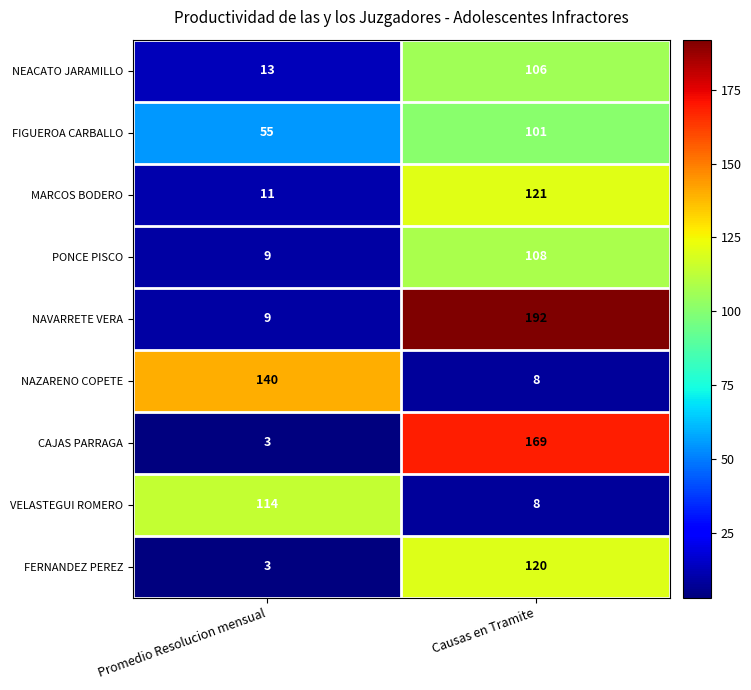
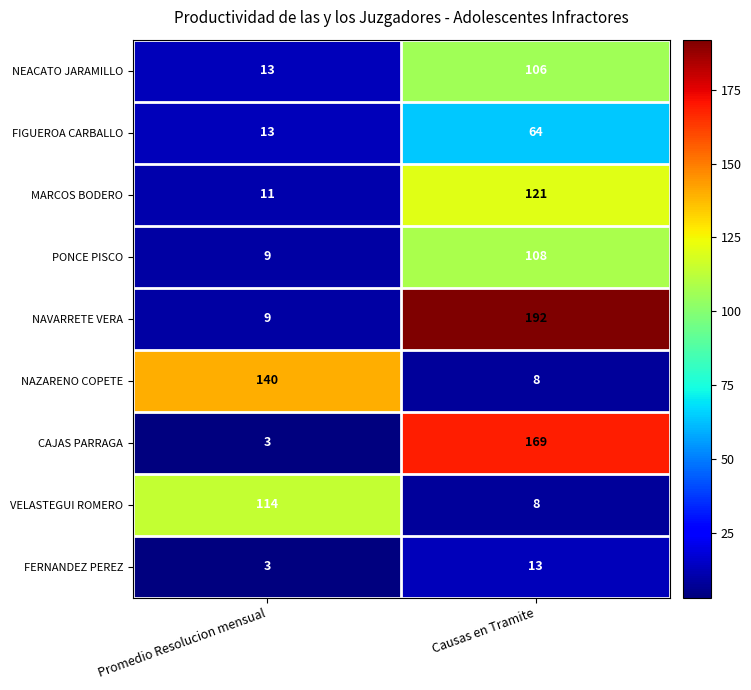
  {
    "NEACATO JARAMILLO": {
      "Promedio Resolucion mensual": 13,
      "Causas en Tramite": 106
    },
    "FIGUEROA CARBALLO": {
-     "Promedio Resolucion mensual": 55,
-     "Causas en Tramite": 101
+     "Promedio Resolucion mensual": 13,
+     "Causas en Tramite": 64
    },
    "MARCOS BODERO": {
      "Promedio Resolucion mensual": 11,
      "Causas en Tramite": 121
    },
    "PONCE PISCO": {
      "Promedio Resolucion mensual": 9,
      "Causas en Tramite": 108
    },
    "NAVARRETE VERA": {
      "Promedio Resolucion mensual": 9,
      "Causas en Tramite": 192
    },
    "NAZARENO COPETE": {
      "Promedio Resolucion mensual": 140,
      "Causas en Tramite": 8
    },
    "CAJAS PARRAGA": {
      "Promedio Resolucion mensual": 3,
      "Causas en Tramite": 169
    },
    "VELASTEGUI ROMERO": {
      "Promedio Resolucion mensual": 114,
      "Causas en Tramite": 8
    },
    "FERNANDEZ PEREZ": {
      "Promedio Resolucion mensual": 3,
-     "Causas en Tramite": 120
+     "Causas en Tramite": 13
    }
  }
